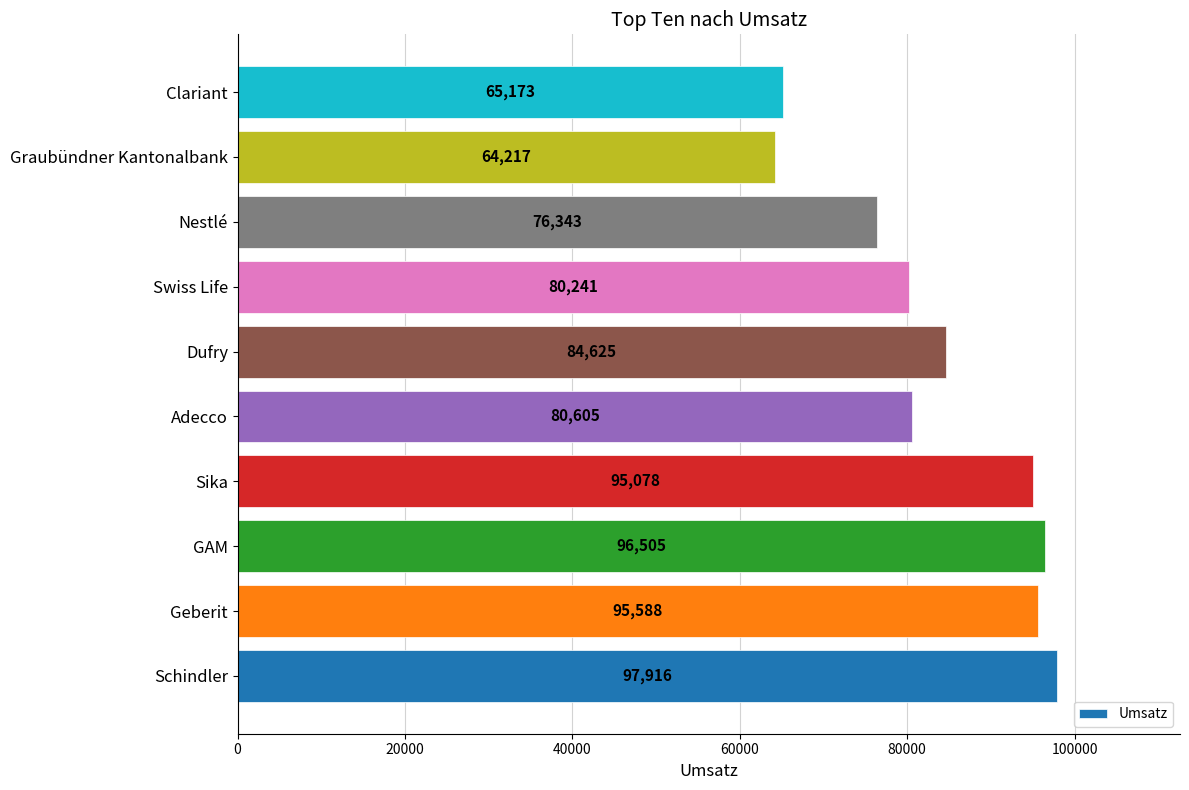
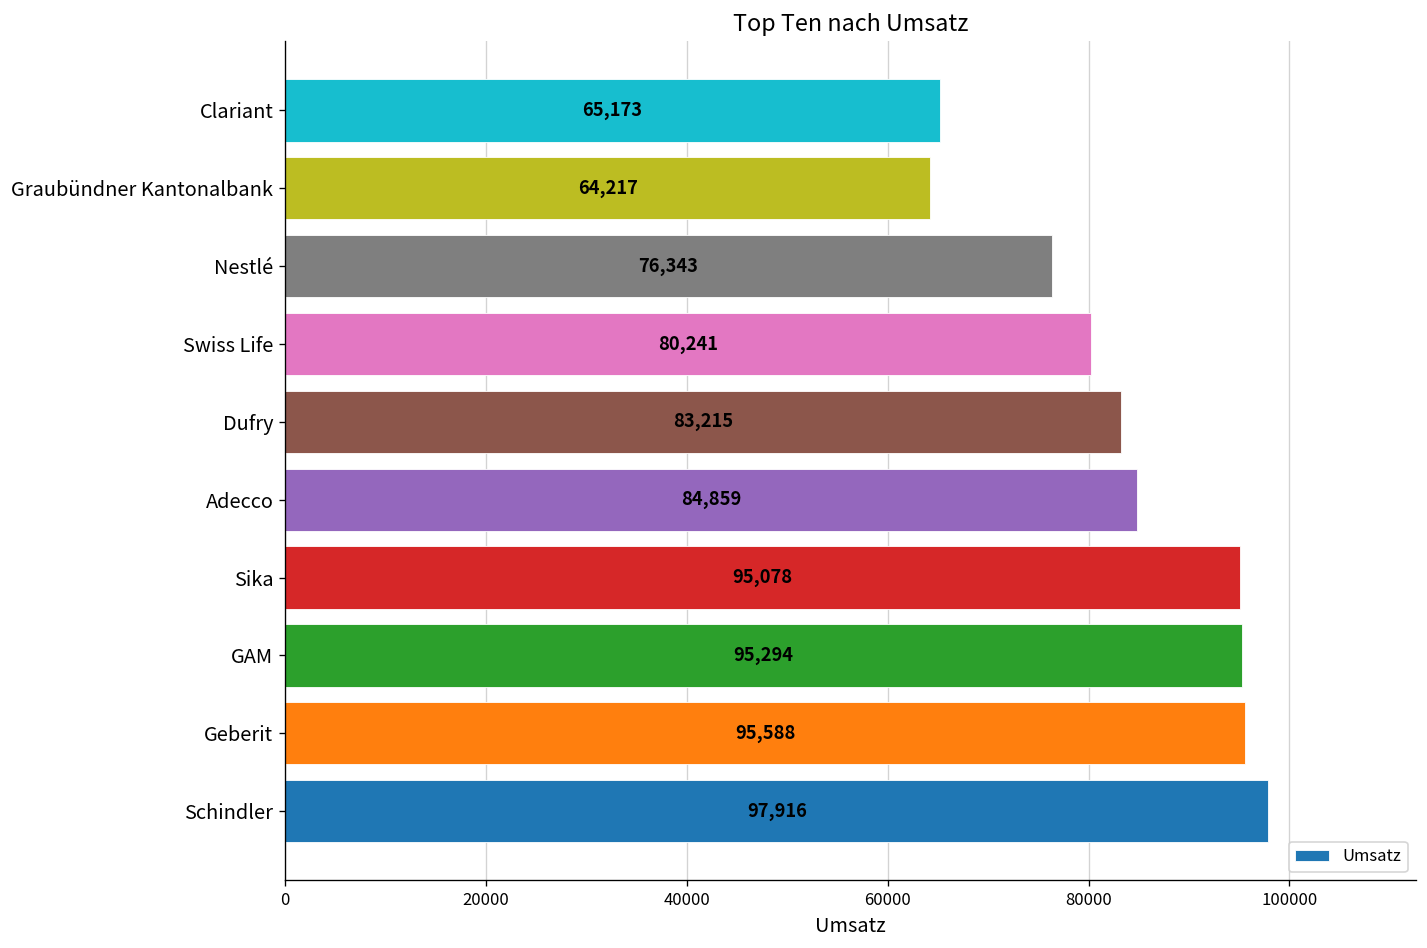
  {
    "Clariant": "65,173",
    "Graubündner Kantonalbank": "64,217",
    "Nestlé": "76,343",
    "Swiss Life": "80,241",
-   "Dufry": "84,625",
-   "Adecco": "80,605",
+   "Dufry": "83,215",
+   "Adecco": "84,859",
    "Sika": "95,078",
-   "GAM": "96,505",
+   "GAM": "95,294",
    "Geberit": "95,588",
    "Schindler": "97,916"
  }
